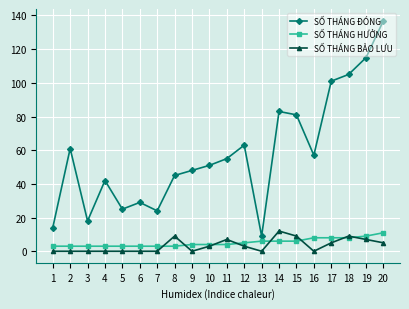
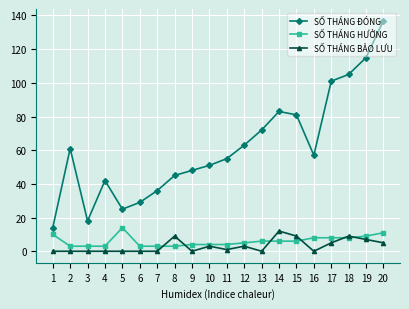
  {
    "SỐ THÁNG ĐÓNG": {
      "1": 14,
      "2": 61,
      "3": 18,
      "4": 42,
      "5": 25,
      "6": 29,
-     "7": 24,
+     "7": 36,
      "8": 45,
      "9": 48,
      "10": 51,
      "11": 55,
      "12": 63,
-     "13": 9,
+     "13": 72,
      "14": 83,
      "15": 81,
      "16": 57,
      "17": 101,
      "18": 105,
      "19": 115
    },
    "SỐ THÁNG HƯỞNG": {
-     "1": 3,
+     "1": 10,
      "2": 3,
      "3": 3,
      "4": 3,
-     "5": 3,
+     "5": 14,
      "6": 3,
      "7": 3,
      "8": 3,
      "9": 4,
      "11": 4,
      "12": 5,
      "13": 6,
      "14": 6,
      "15": 6,
      "16": 8,
      "17": 8,
      "19": 9,
      "20": 11
    },
    "SỐ THÁNG BẢO LƯU": {
      "1": 0,
      "2": 0,
      "3": 0,
      "4": 0,
      "5": 0,
      "6": 0,
      "7": 0,
      "8": 9,
      "9": 0,
-     "11": 7,
+     "11": 1,
      "12": 3,
      "13": 0,
      "14": 12,
      "15": 9,
      "16": 0,
      "17": 5,
      "19": 7,
      "20": 5
    }
  }
